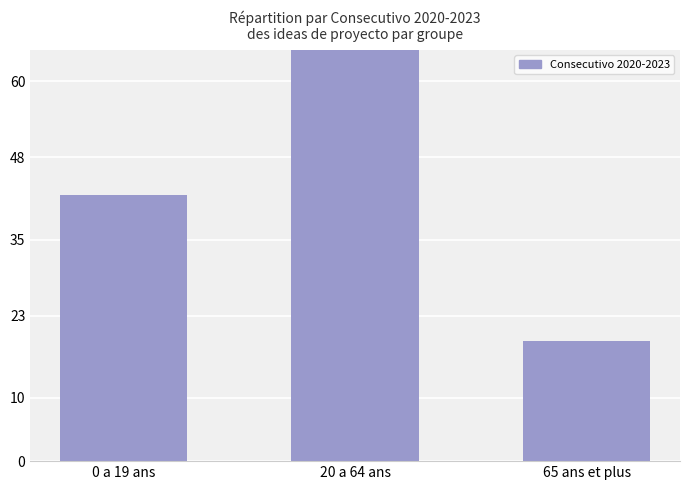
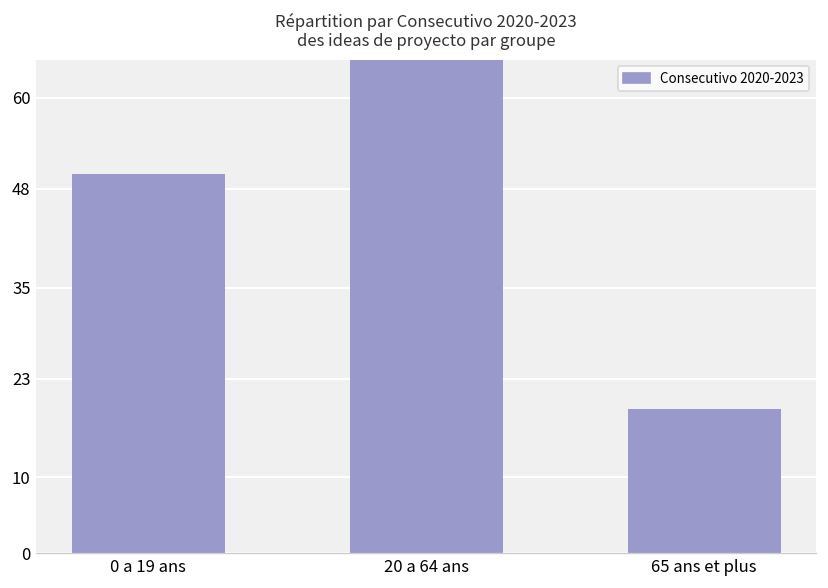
  {
-   "0 a 19 ans": 42,
+   "0 a 19 ans": 50,
    "65 ans et plus": 19
  }
